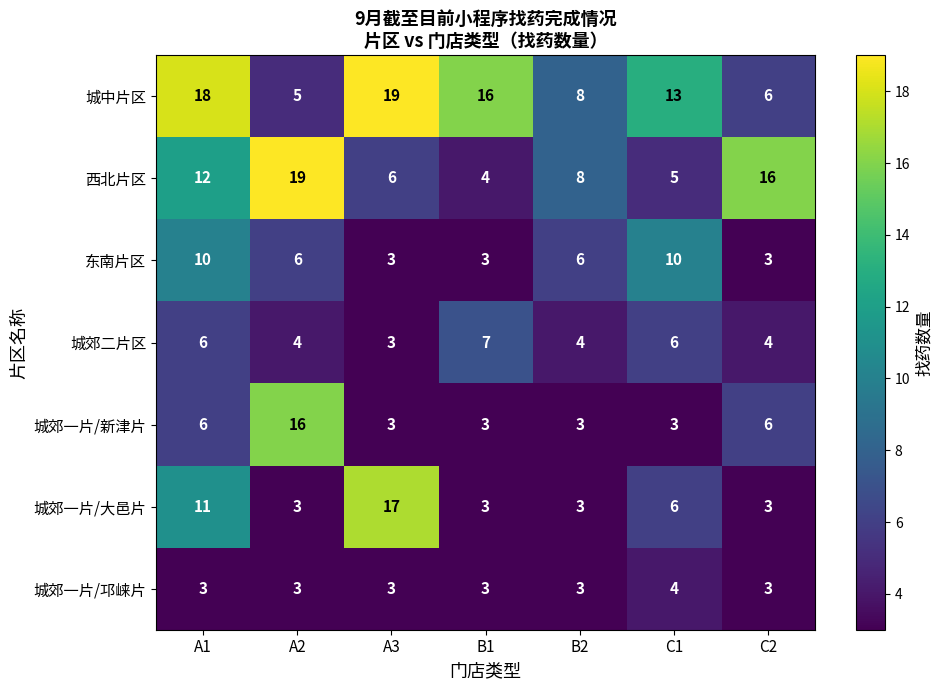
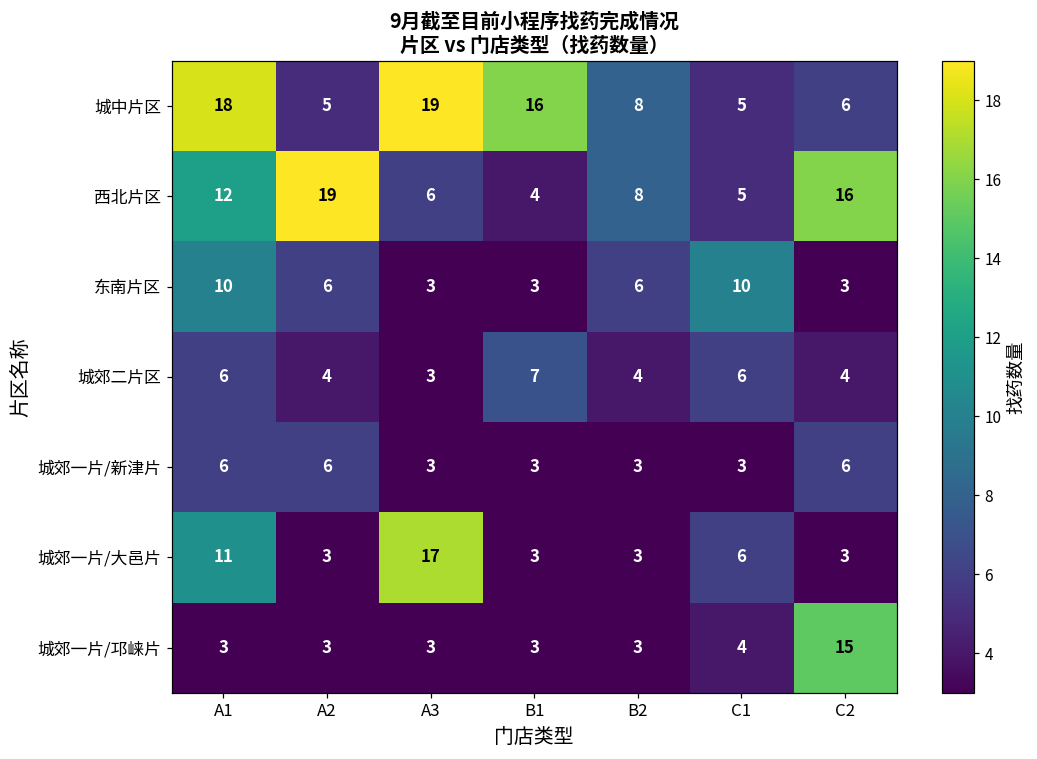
  {
    "城中片区": {
      "A1": 18,
      "A2": 5,
      "A3": 19,
      "B1": 16,
      "B2": 8,
-     "C1": 13,
+     "C1": 5,
      "C2": 6
    },
    "西北片区": {
      "A1": 12,
      "A2": 19,
      "A3": 6,
      "B1": 4,
      "B2": 8,
      "C1": 5,
      "C2": 16
    },
    "东南片区": {
      "A1": 10,
      "A2": 6,
      "A3": 3,
      "B1": 3,
      "B2": 6,
      "C1": 10,
      "C2": 3
    },
    "城郊二片区": {
      "A1": 6,
      "A2": 4,
      "A3": 3,
      "B1": 7,
      "B2": 4,
      "C1": 6,
      "C2": 4
    },
    "城郊一片/新津片": {
      "A1": 6,
-     "A2": 16,
+     "A2": 6,
      "A3": 3,
      "B1": 3,
      "B2": 3,
      "C1": 3,
      "C2": 6
    },
    "城郊一片/大邑片": {
      "A1": 11,
      "A2": 3,
      "A3": 17,
      "B1": 3,
      "B2": 3,
      "C1": 6,
      "C2": 3
    },
    "城郊一片/邛崃片": {
      "A1": 3,
      "A2": 3,
      "A3": 3,
      "B1": 3,
      "B2": 3,
      "C1": 4,
-     "C2": 3
+     "C2": 15
    }
  }
